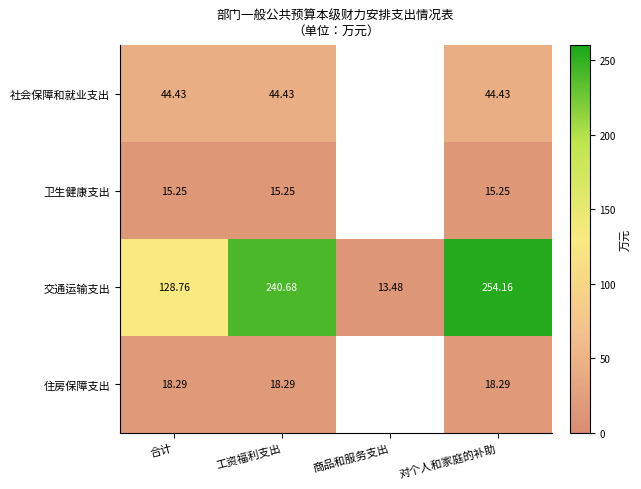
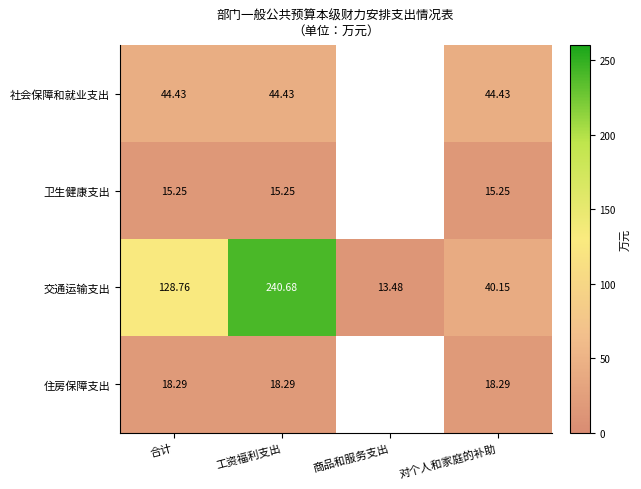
  {
    "社会保障和就业支出": {
      "合计": 44.43,
      "工资福利支出": 44.43,
      "对个人和家庭的补助": 44.43
    },
    "卫生健康支出": {
      "合计": 15.25,
      "工资福利支出": 15.25,
      "对个人和家庭的补助": 15.25
    },
    "交通运输支出": {
      "合计": 128.76,
      "工资福利支出": 240.68,
      "商品和服务支出": 13.48,
-     "对个人和家庭的补助": 254.16
+     "对个人和家庭的补助": 40.15
    },
    "住房保障支出": {
      "合计": 18.29,
      "工资福利支出": 18.29,
      "对个人和家庭的补助": 18.29
    }
  }
